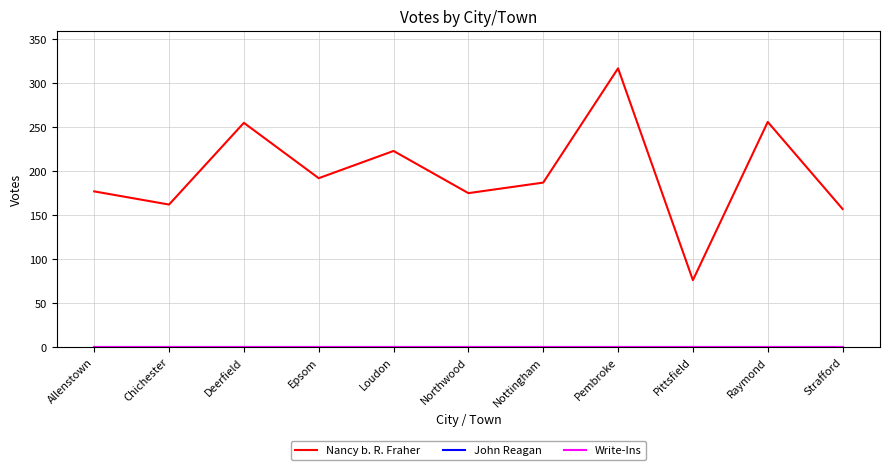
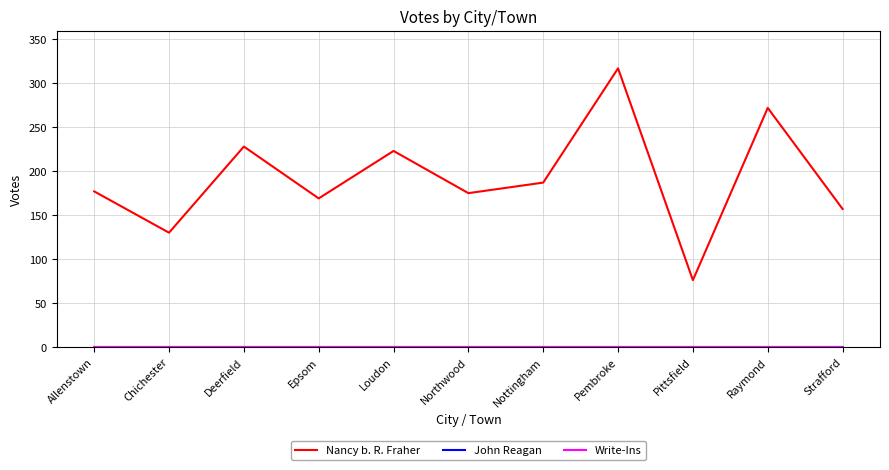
  {
    "Nancy b. R. Fraher": {
      "Allenstown": 180,
-     "Chichester": 160,
-     "Deerfield": 260,
-     "Epsom": 190,
+     "Chichester": 130,
+     "Deerfield": 230,
+     "Epsom": 170,
      "Loudon": 220,
      "Northwood": 180,
      "Nottingham": 190,
      "Pembroke": 320,
      "Pittsfield": 80,
-     "Raymond": 260,
+     "Raymond": 270,
      "Strafford": 160
    },
    "Write-Ins": {
      "Allenstown": 0,
      "Chichester": 0,
      "Deerfield": 0,
      "Epsom": 0,
      "Loudon": 0,
      "Northwood": 0,
      "Nottingham": 0,
      "Pembroke": 0,
      "Pittsfield": 0,
      "Raymond": 0,
      "Strafford": 0
    }
  }
